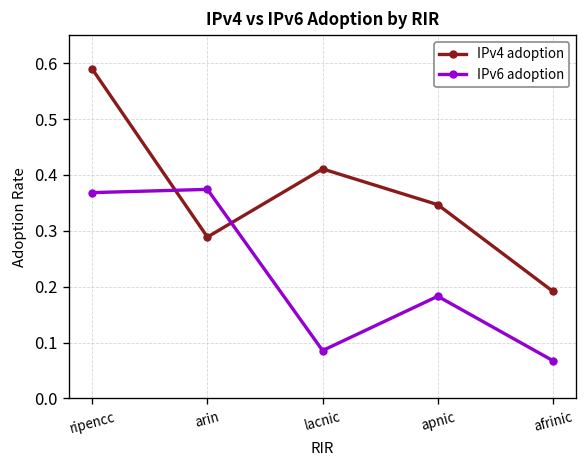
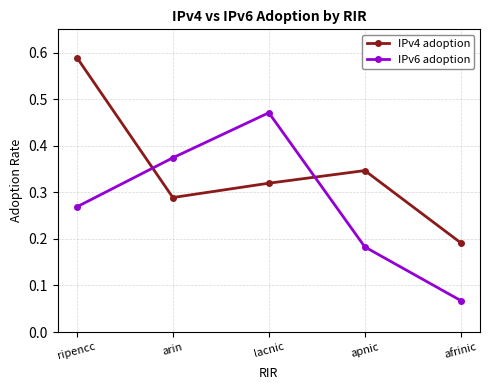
  {
    "IPv4 adoption": {
      "ripencc": 0.59,
      "arin": 0.29,
-     "lacnic": 0.41,
+     "lacnic": 0.32,
      "apnic": 0.35,
      "afrinic": 0.19
    },
    "IPv6 adoption": {
-     "ripencc": 0.37,
+     "ripencc": 0.27,
      "arin": 0.37,
-     "lacnic": 0.09,
+     "lacnic": 0.47,
      "apnic": 0.18,
      "afrinic": 0.07
    }
  }
